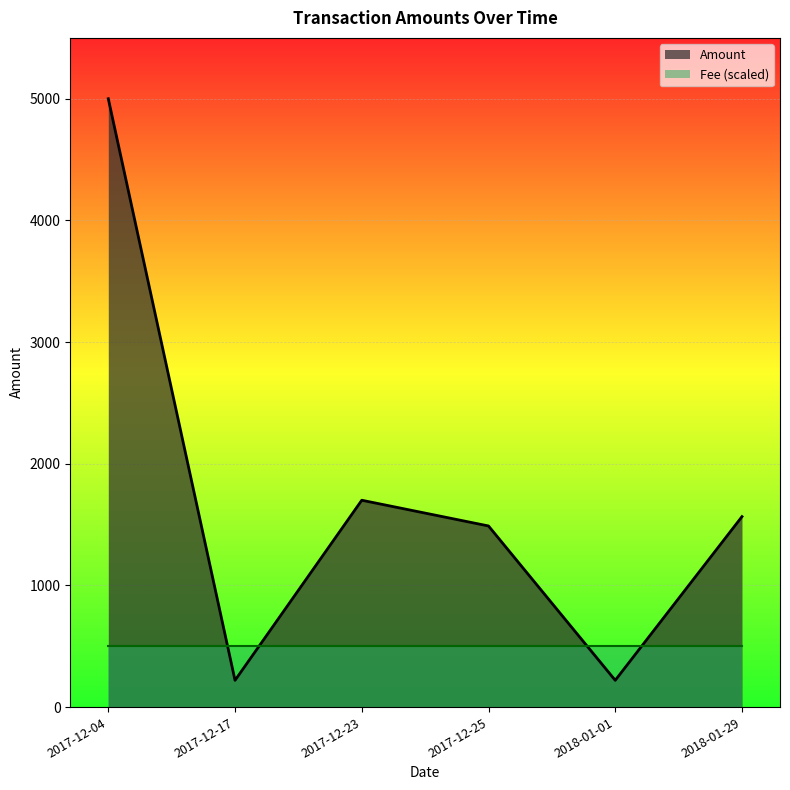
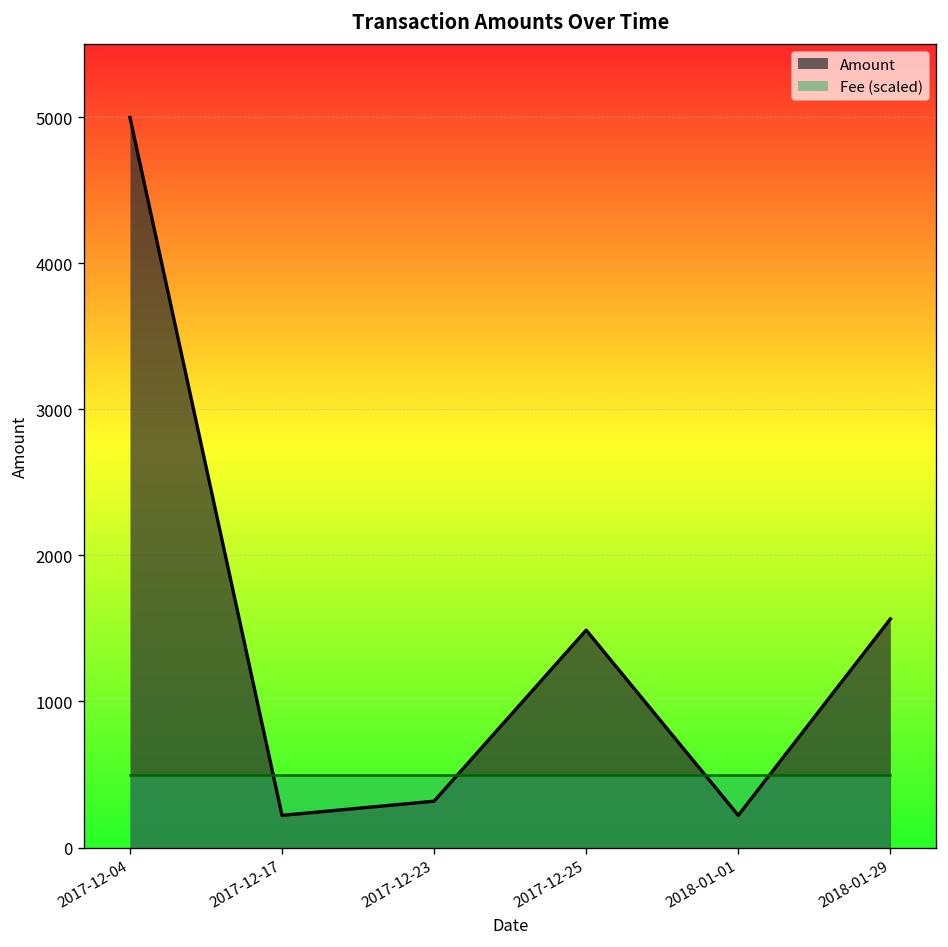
  {
    "Amount": {
      "2017-12-04": 5000,
      "2017-12-17": 220,
-     "2017-12-23": 1700,
+     "2017-12-23": 320,
      "2017-12-25": 1490,
      "2018-01-01": 220,
      "2018-01-29": 1570
    },
    "Fee (scaled)": {
      "2017-12-04": 500,
      "2017-12-17": 500,
      "2017-12-23": 500,
      "2017-12-25": 500,
      "2018-01-01": 500,
      "2018-01-29": 500
    }
  }
